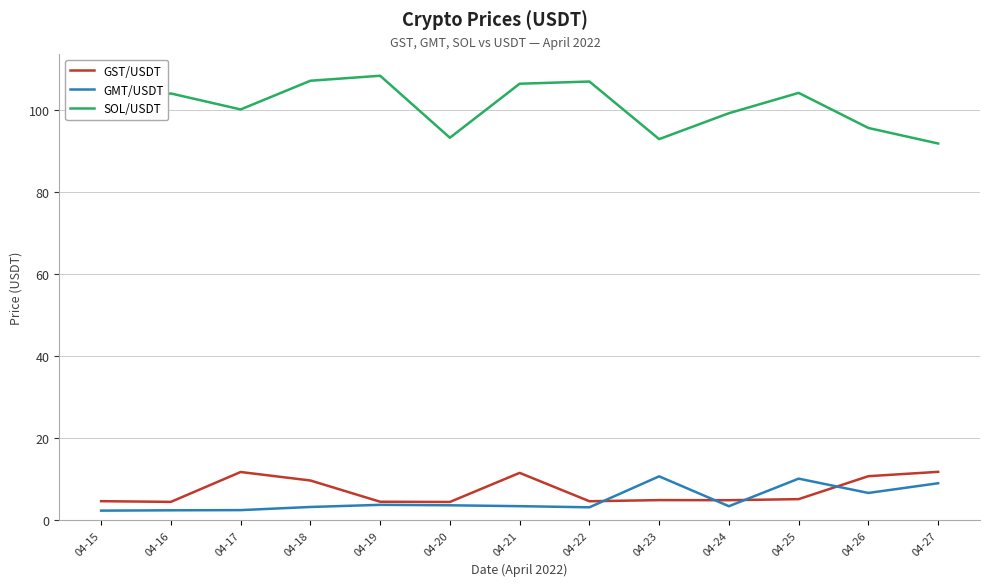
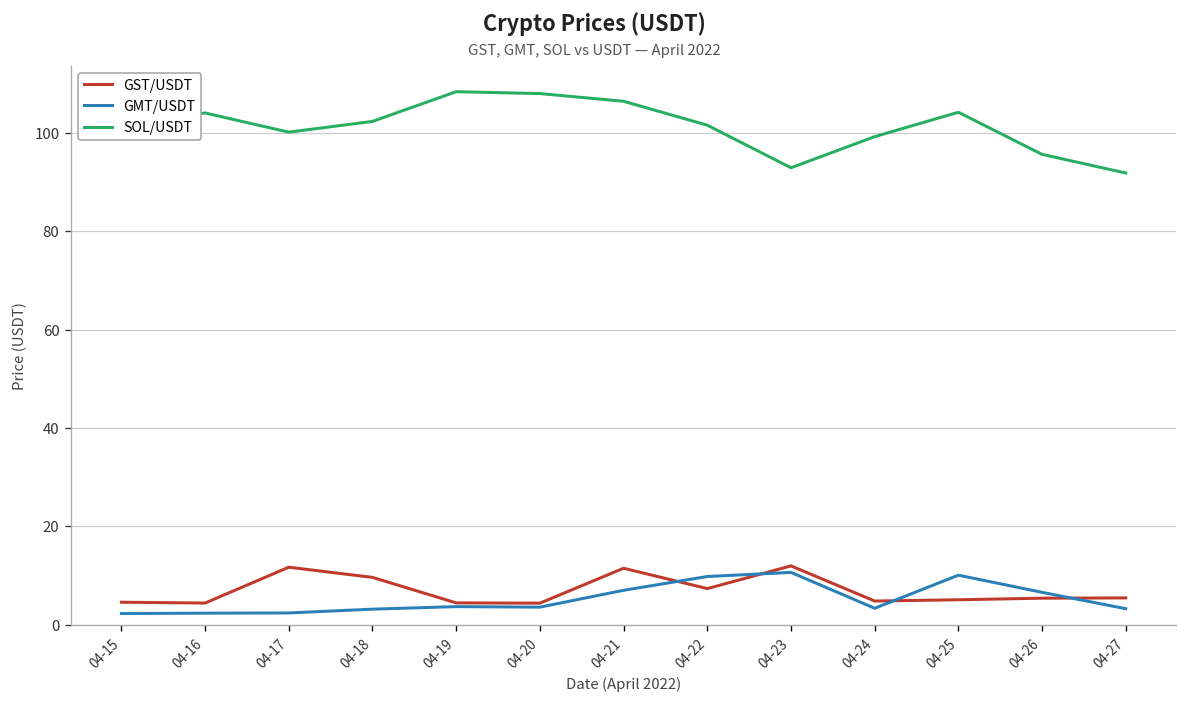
  {
    "GST/USDT": {
      "04-15": 5,
      "04-16": 4,
      "04-17": 12,
      "04-18": 10,
      "04-19": 4,
      "04-20": 4,
      "04-21": 12,
-     "04-22": 5,
-     "04-23": 5,
+     "04-22": 7,
+     "04-23": 12,
      "04-24": 5,
      "04-25": 5,
-     "04-26": 11,
-     "04-27": 12
+     "04-26": 5,
+     "04-27": 5
    },
    "GMT/USDT": {
      "04-15": 2,
      "04-16": 2,
      "04-17": 2,
      "04-18": 3,
      "04-19": 4,
      "04-20": 4,
-     "04-21": 3,
-     "04-22": 3,
+     "04-21": 7,
+     "04-22": 10,
      "04-23": 11,
      "04-24": 3,
      "04-25": 10,
      "04-26": 7,
-     "04-27": 9
+     "04-27": 3
    },
    "SOL/USDT": {
      "04-16": 104,
      "04-17": 100,
-     "04-18": 107,
+     "04-18": 102,
      "04-19": 108,
-     "04-20": 93,
+     "04-20": 108,
      "04-21": 106,
-     "04-22": 107,
+     "04-22": 102,
      "04-23": 93,
      "04-24": 99,
      "04-25": 104,
      "04-26": 96,
      "04-27": 92
    }
  }
